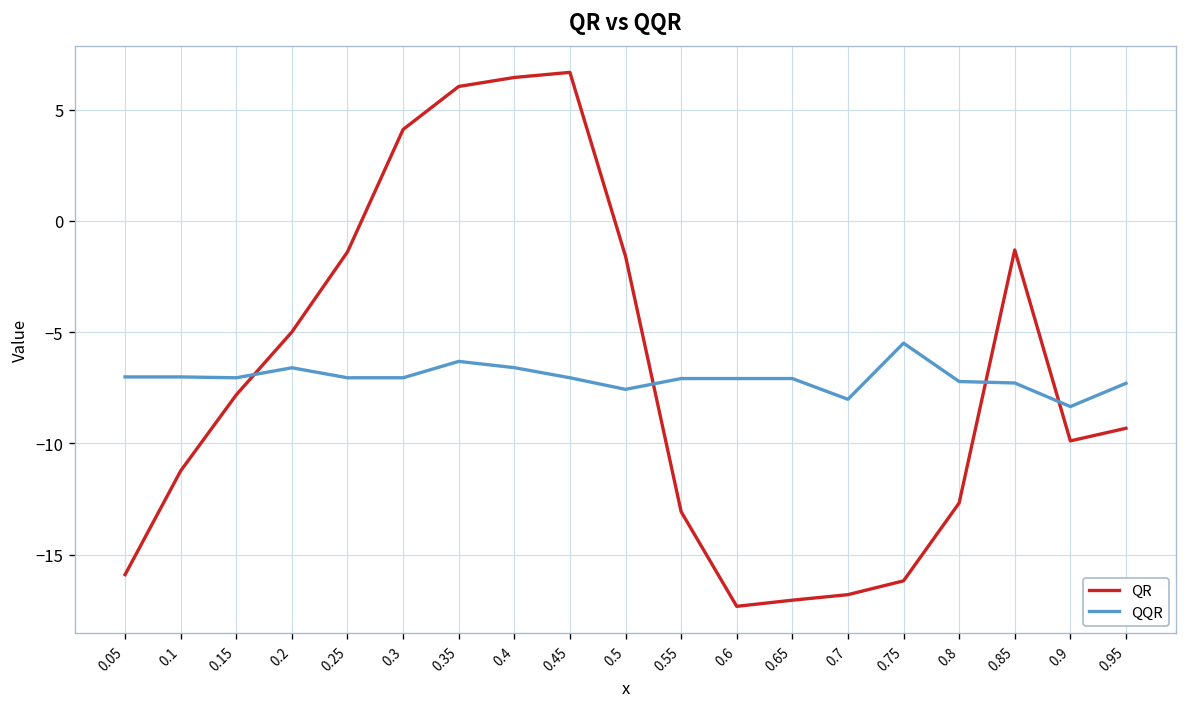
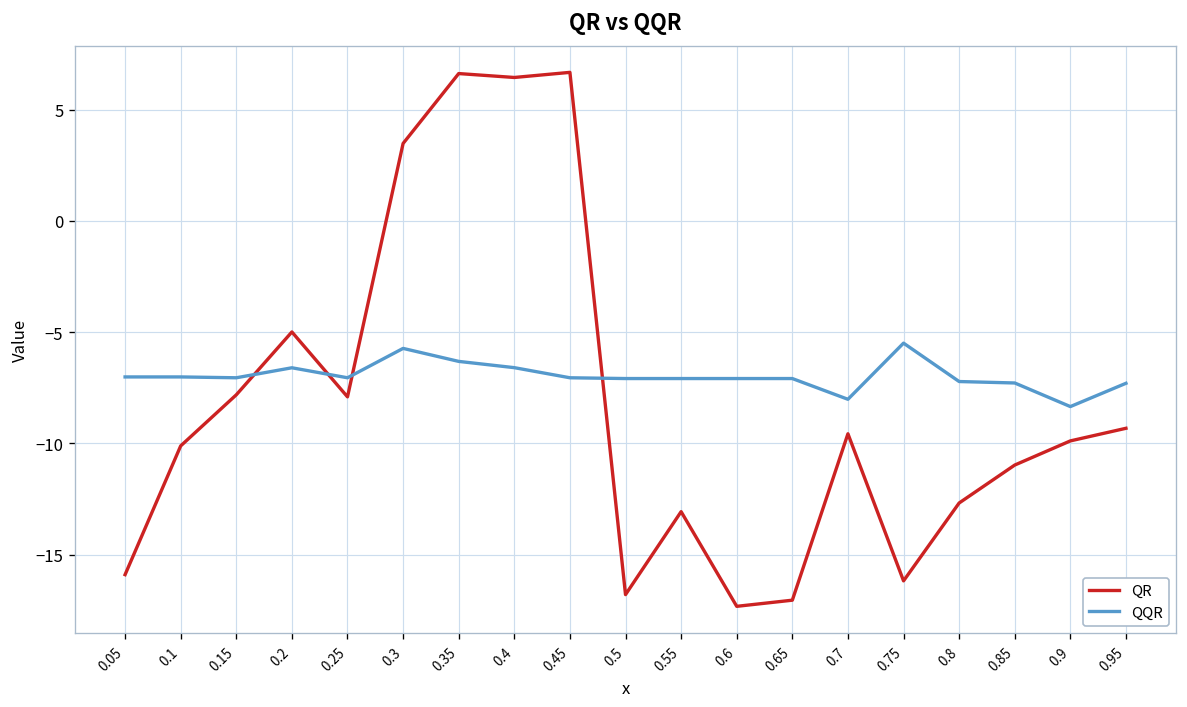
  {
    "QR": {
      "0.05": -15.9,
-     "0.1": -11.2,
+     "0.1": -10.1,
      "0.15": -7.8,
      "0.2": -5.0,
-     "0.25": -1.4,
-     "0.3": 4.1,
-     "0.35": 6.0,
+     "0.25": -7.9,
+     "0.3": 3.5,
+     "0.35": 6.6,
      "0.4": 6.4,
      "0.45": 6.7,
-     "0.5": -1.6,
+     "0.5": -16.8,
      "0.55": -13.1,
      "0.6": -17.3,
      "0.65": -17.1,
-     "0.7": -16.8,
+     "0.7": -9.6,
      "0.75": -16.2,
      "0.8": -12.7,
-     "0.85": -1.3,
+     "0.85": -11.0,
      "0.9": -9.9,
      "0.95": -9.3
    },
    "QQR": {
      "0.05": -7.0,
      "0.1": -7.0,
      "0.15": -7.1,
      "0.2": -6.6,
      "0.25": -7.1,
-     "0.3": -7.1,
+     "0.3": -5.7,
      "0.35": -6.3,
      "0.4": -6.6,
      "0.45": -7.1,
-     "0.5": -7.6,
+     "0.5": -7.1,
      "0.55": -7.1,
      "0.6": -7.1,
      "0.65": -7.1,
      "0.7": -8.0,
      "0.75": -5.5,
      "0.8": -7.2,
      "0.85": -7.3,
      "0.9": -8.4,
      "0.95": -7.3
    }
  }
